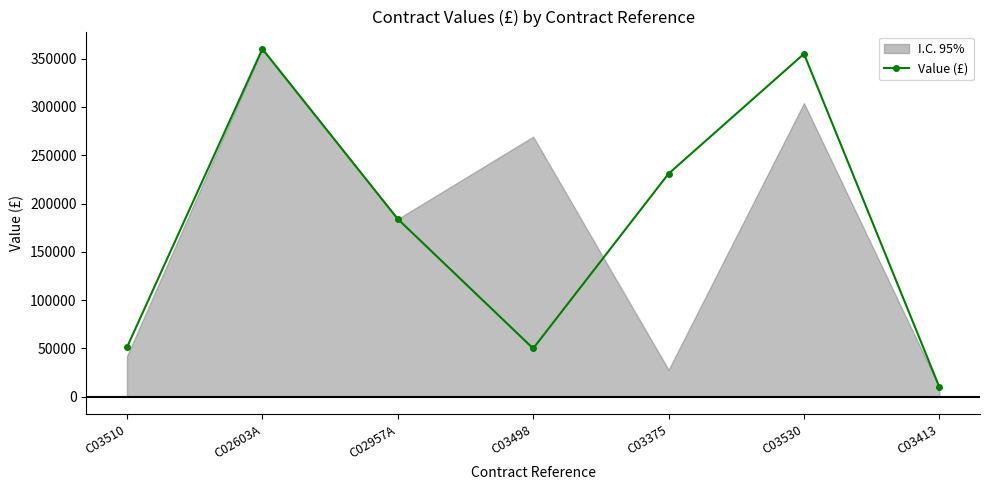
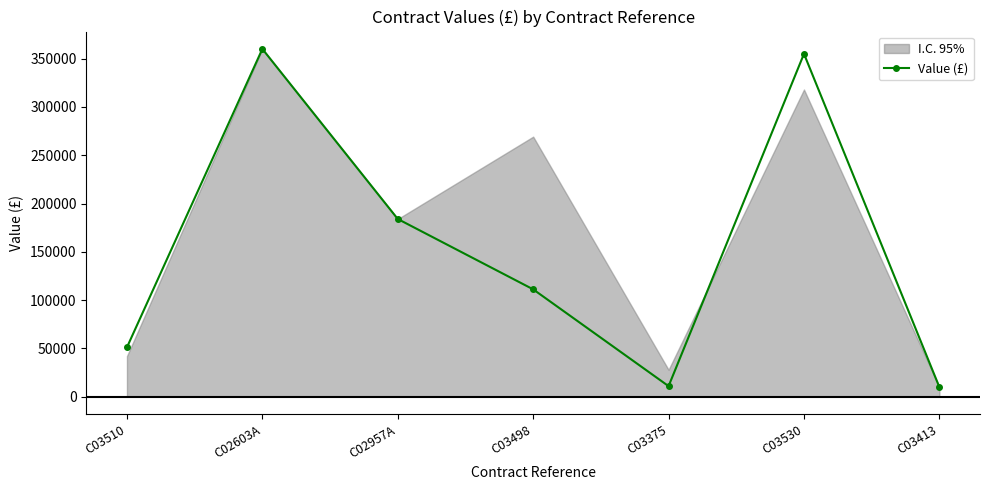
  {
    "Value (£)": {
      "C03510": 50000,
-     "C03498": 50000,
-     "C03375": 230000,
+     "C03498": 110000,
+     "C03375": 10000,
      "C03530": 350000
    },
    "I.C. 95%": {
      "C03510": 40000,
      "C03498": 270000,
      "C03375": 30000,
-     "C03530": 300000
+     "C03530": 320000
    }
  }
